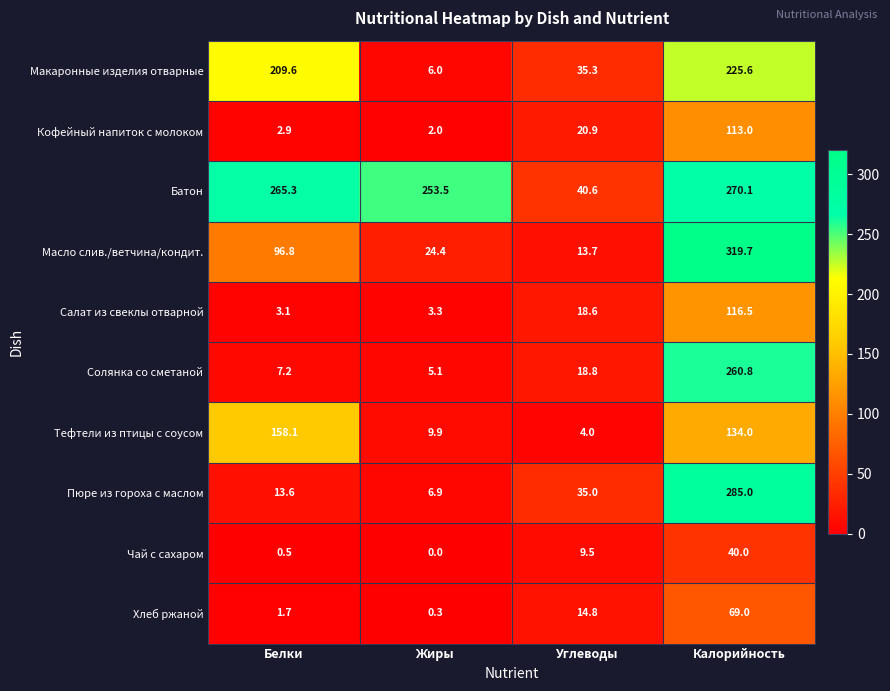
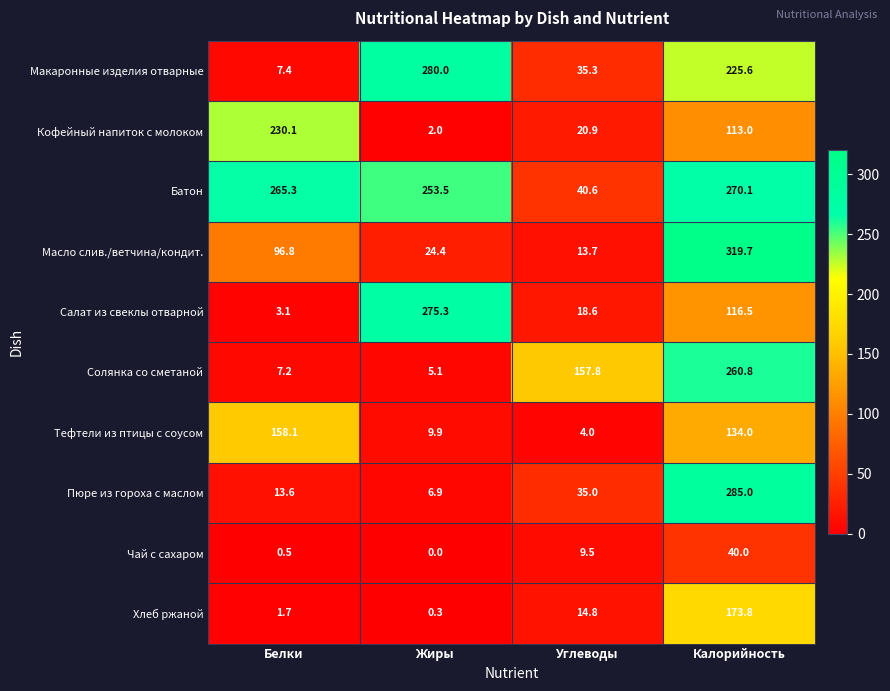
  {
    "Макаронные изделия отварные": {
-     "Белки": 209.6,
-     "Жиры": 6.0,
+     "Белки": 7.4,
+     "Жиры": 280.0,
      "Углеводы": 35.3,
      "Калорийность": 225.6
    },
    "Кофейный напиток с молоком": {
-     "Белки": 2.9,
+     "Белки": 230.1,
      "Жиры": 2.0,
      "Углеводы": 20.9,
      "Калорийность": 113.0
    },
    "Батон": {
      "Белки": 265.3,
      "Жиры": 253.5,
      "Углеводы": 40.6,
      "Калорийность": 270.1
    },
    "Масло слив./ветчина/кондит.": {
      "Белки": 96.8,
      "Жиры": 24.4,
      "Углеводы": 13.7,
      "Калорийность": 319.7
    },
    "Салат из свеклы отварной": {
      "Белки": 3.1,
-     "Жиры": 3.3,
+     "Жиры": 275.3,
      "Углеводы": 18.6,
      "Калорийность": 116.5
    },
    "Солянка со сметаной": {
      "Белки": 7.2,
      "Жиры": 5.1,
-     "Углеводы": 18.8,
+     "Углеводы": 157.8,
      "Калорийность": 260.8
    },
    "Тефтели из птицы с соусом": {
      "Белки": 158.1,
      "Жиры": 9.9,
      "Углеводы": 4.0,
      "Калорийность": 134.0
    },
    "Пюре из гороха с маслом": {
      "Белки": 13.6,
      "Жиры": 6.9,
      "Углеводы": 35.0,
      "Калорийность": 285.0
    },
    "Чай с сахаром": {
      "Белки": 0.5,
      "Жиры": 0.0,
      "Углеводы": 9.5,
      "Калорийность": 40.0
    },
    "Хлеб ржаной": {
      "Белки": 1.7,
      "Жиры": 0.3,
      "Углеводы": 14.8,
-     "Калорийность": 69.0
+     "Калорийность": 173.8
    }
  }
